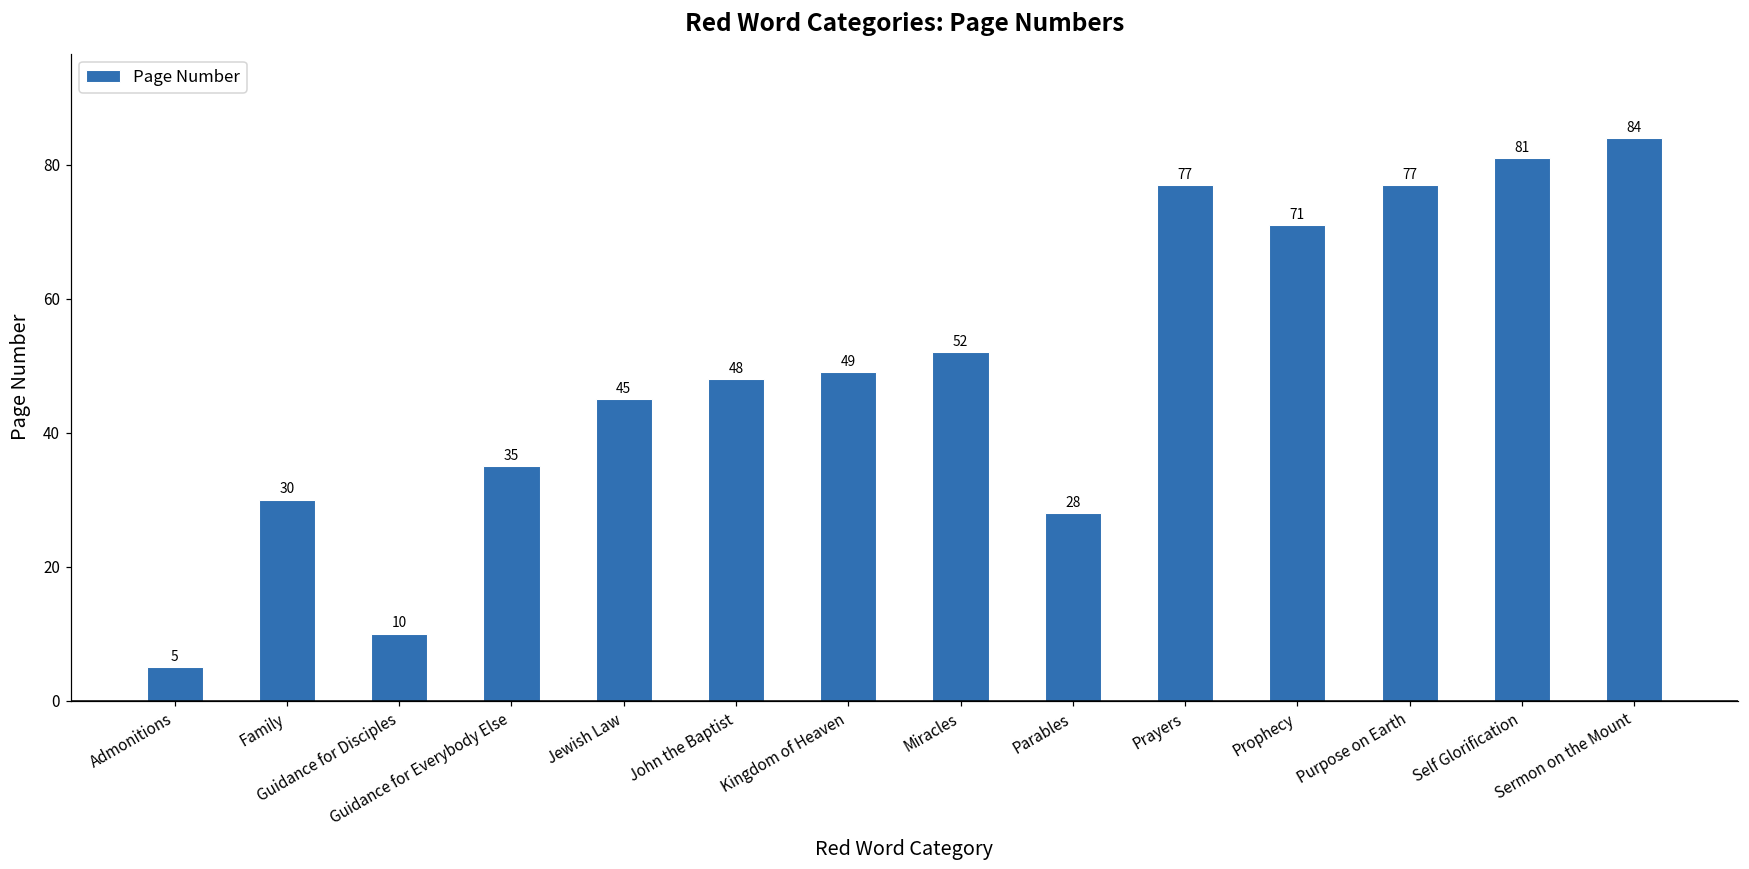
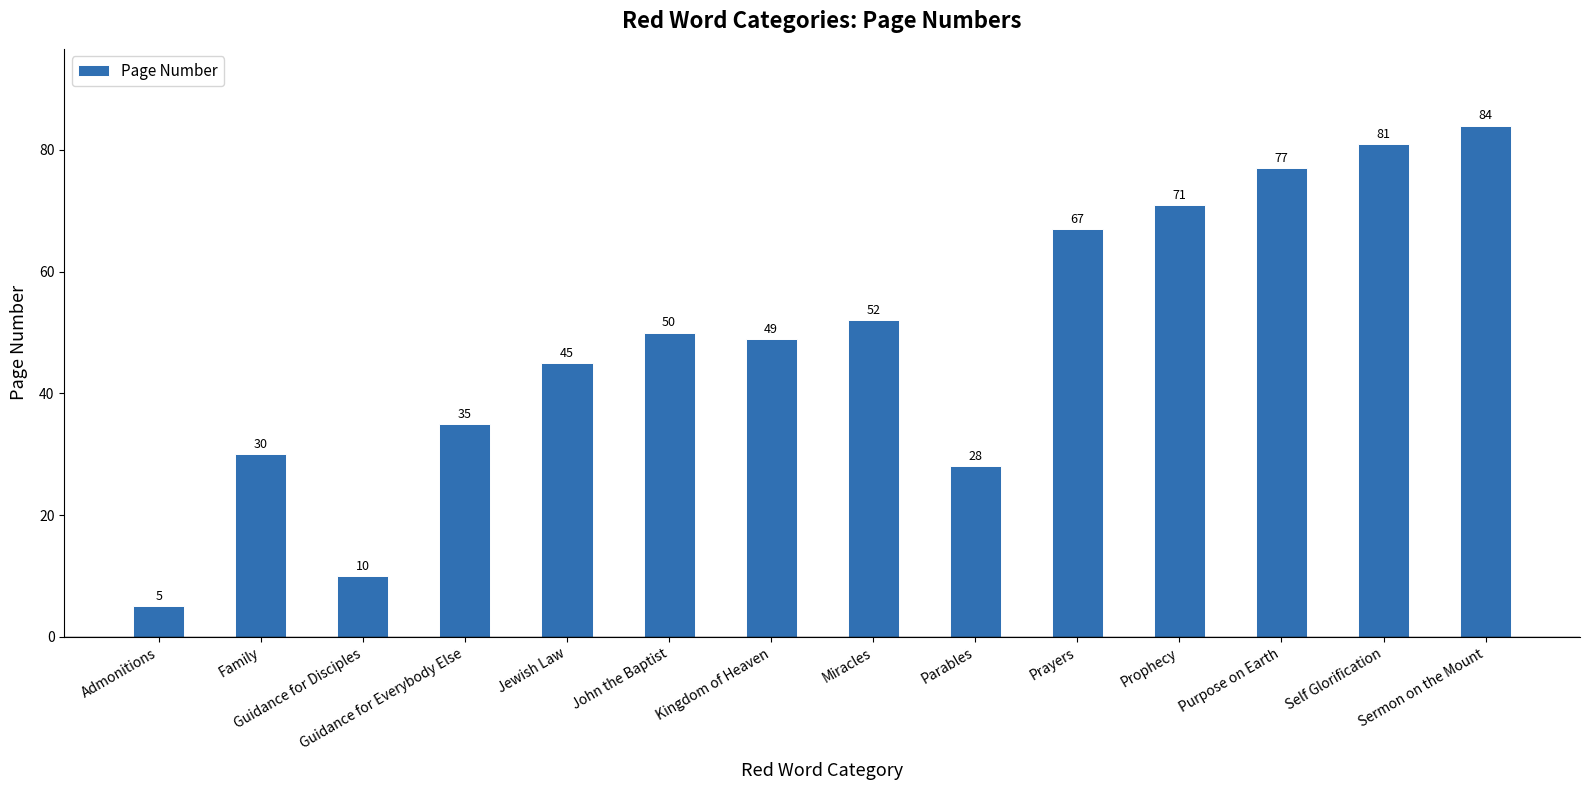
  {
    "Admonitions": 5,
    "Family": 30,
    "Guidance for Disciples": 10,
    "Guidance for Everybody Else": 35,
    "Jewish Law": 45,
-   "John the Baptist": 48,
+   "John the Baptist": 50,
    "Kingdom of Heaven": 49,
    "Miracles": 52,
    "Parables": 28,
-   "Prayers": 77,
+   "Prayers": 67,
    "Prophecy": 71,
    "Purpose on Earth": 77,
    "Self Glorification": 81,
    "Sermon on the Mount": 84
  }
